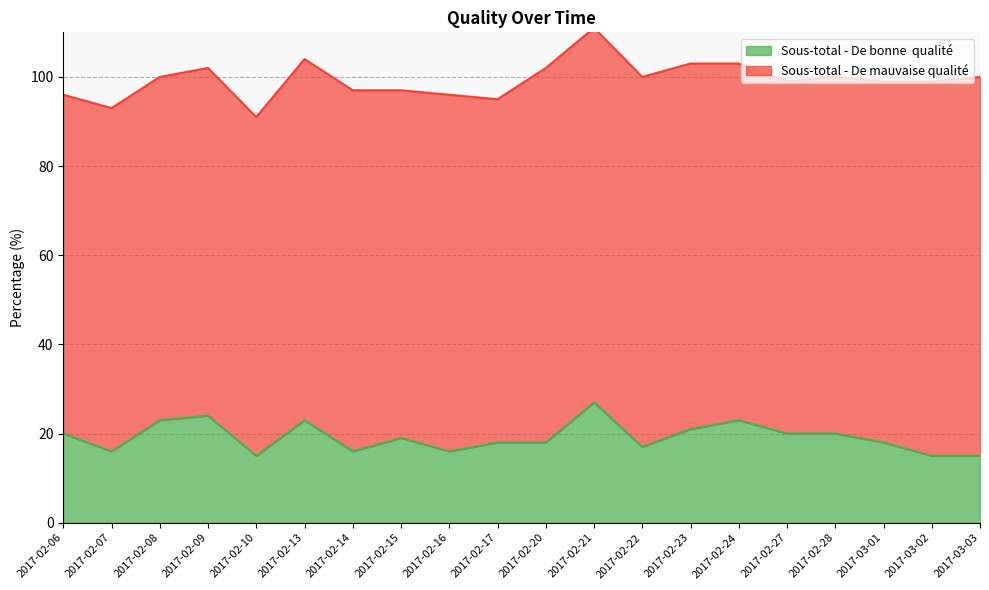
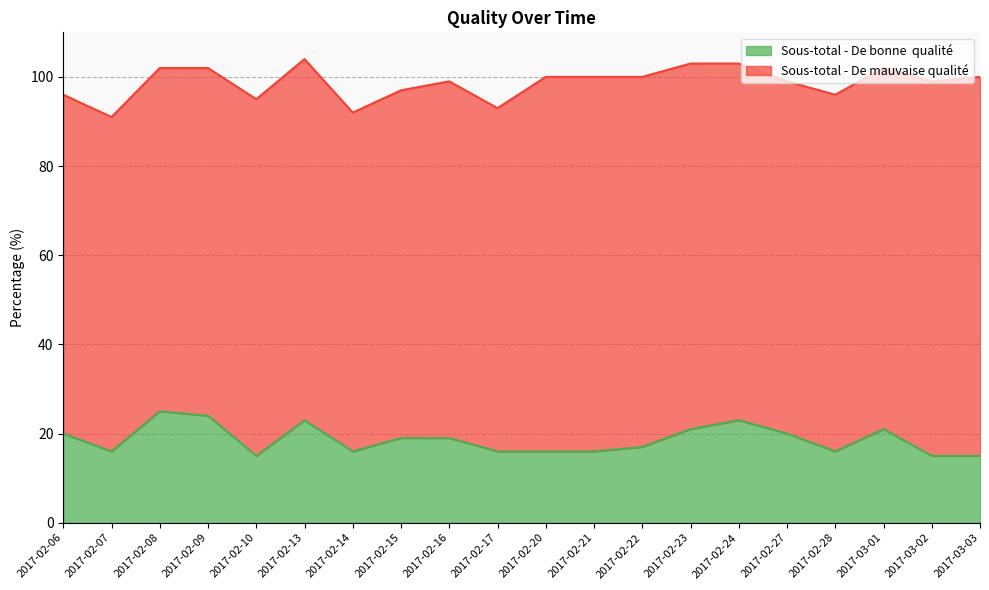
  {
    "Sous-total - De bonne qualité": {
      "2017-02-06": 20,
      "2017-02-07": 16,
-     "2017-02-08": 23,
+     "2017-02-08": 25,
      "2017-02-09": 24,
      "2017-02-10": 15,
      "2017-02-13": 23,
      "2017-02-14": 16,
      "2017-02-15": 19,
-     "2017-02-16": 16,
-     "2017-02-17": 18,
-     "2017-02-20": 18,
-     "2017-02-21": 27,
+     "2017-02-16": 19,
+     "2017-02-17": 16,
+     "2017-02-20": 16,
+     "2017-02-21": 16,
      "2017-02-22": 17,
      "2017-02-23": 21,
      "2017-02-24": 23,
      "2017-02-27": 20,
-     "2017-02-28": 20,
-     "2017-03-01": 18,
+     "2017-02-28": 16,
+     "2017-03-01": 21,
      "2017-03-02": 15,
      "2017-03-03": 15
    },
    "Sous-total - De mauvaise qualité": {
      "2017-02-06": 76,
-     "2017-02-07": 77,
+     "2017-02-07": 75,
      "2017-02-08": 77,
      "2017-02-09": 78,
-     "2017-02-10": 76,
+     "2017-02-10": 80,
      "2017-02-13": 81,
-     "2017-02-14": 81,
+     "2017-02-14": 76,
      "2017-02-15": 78,
      "2017-02-16": 80,
      "2017-02-17": 77,
      "2017-02-20": 84,
      "2017-02-22": 83,
      "2017-02-23": 82,
      "2017-02-24": 80,
      "2017-03-03": 85
    }
  }
